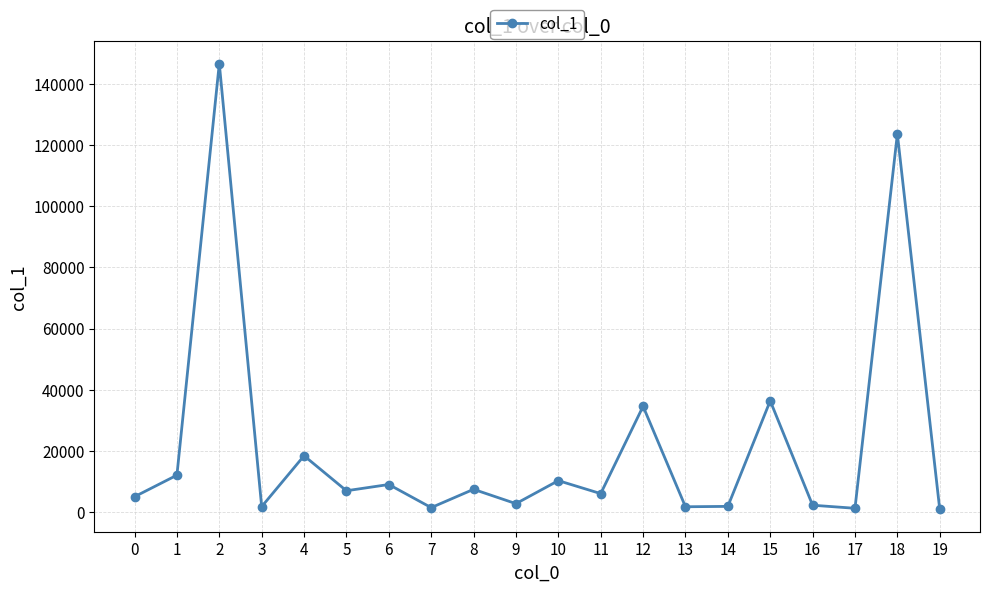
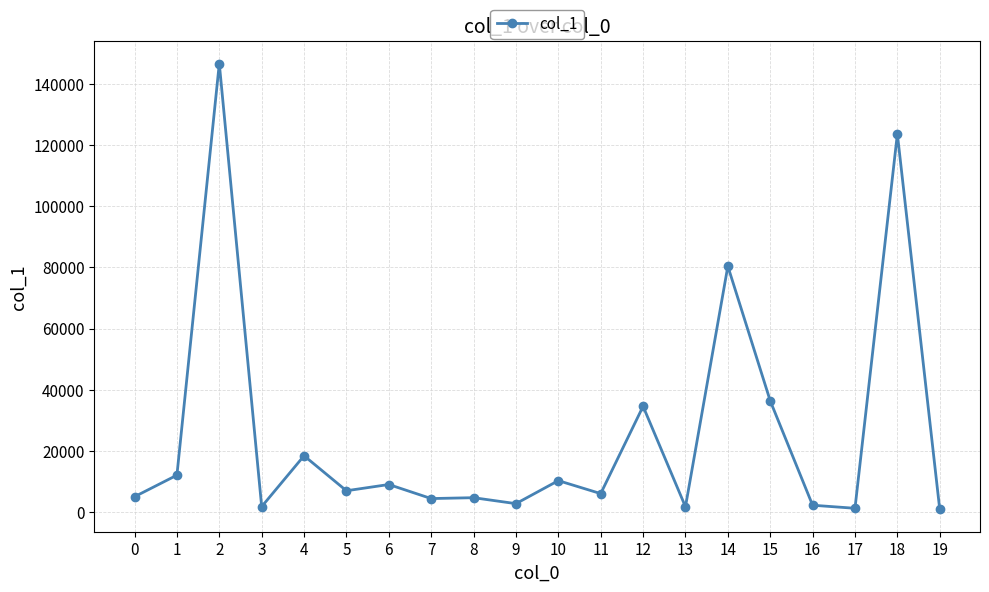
  {
    "0": 5000,
    "1": 12000,
    "2": 147000,
    "3": 2000,
    "4": 18000,
    "5": 7000,
    "6": 9000,
-   "7": 1000,
-   "8": 7000,
+   "7": 4000,
+   "8": 5000,
    "9": 3000,
    "10": 10000,
    "11": 6000,
    "12": 35000,
    "13": 2000,
-   "14": 2000,
+   "14": 80000,
    "15": 36000,
    "16": 2000,
    "17": 1000,
    "18": 124000,
    "19": 1000
  }
